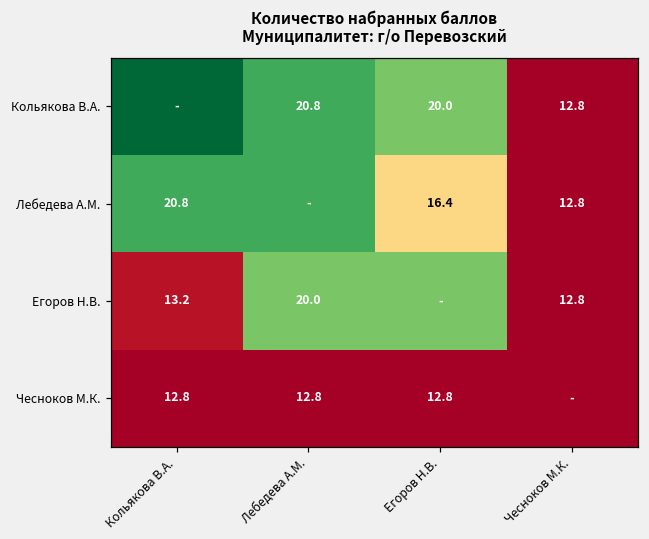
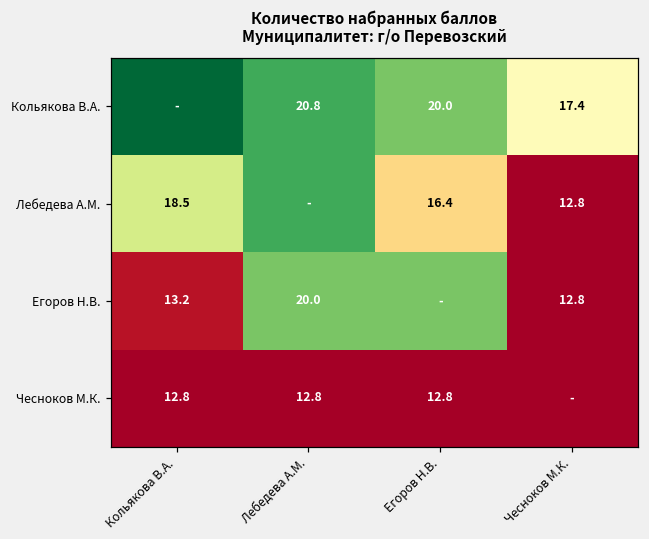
  {
    "Кольякова В.А.": {
      "Лебедева А.М.": 20.8,
      "Егоров Н.В.": 20.0,
-     "Чесноков М.К.": 12.8
+     "Чесноков М.К.": 17.4
    },
    "Лебедева А.М.": {
-     "Кольякова В.А.": 20.8,
+     "Кольякова В.А.": 18.5,
      "Егоров Н.В.": 16.4,
      "Чесноков М.К.": 12.8
    },
    "Егоров Н.В.": {
      "Кольякова В.А.": 13.2,
      "Лебедева А.М.": 20.0,
      "Чесноков М.К.": 12.8
    },
    "Чесноков М.К.": {
      "Кольякова В.А.": 12.8,
      "Лебедева А.М.": 12.8,
      "Егоров Н.В.": 12.8
    }
  }
